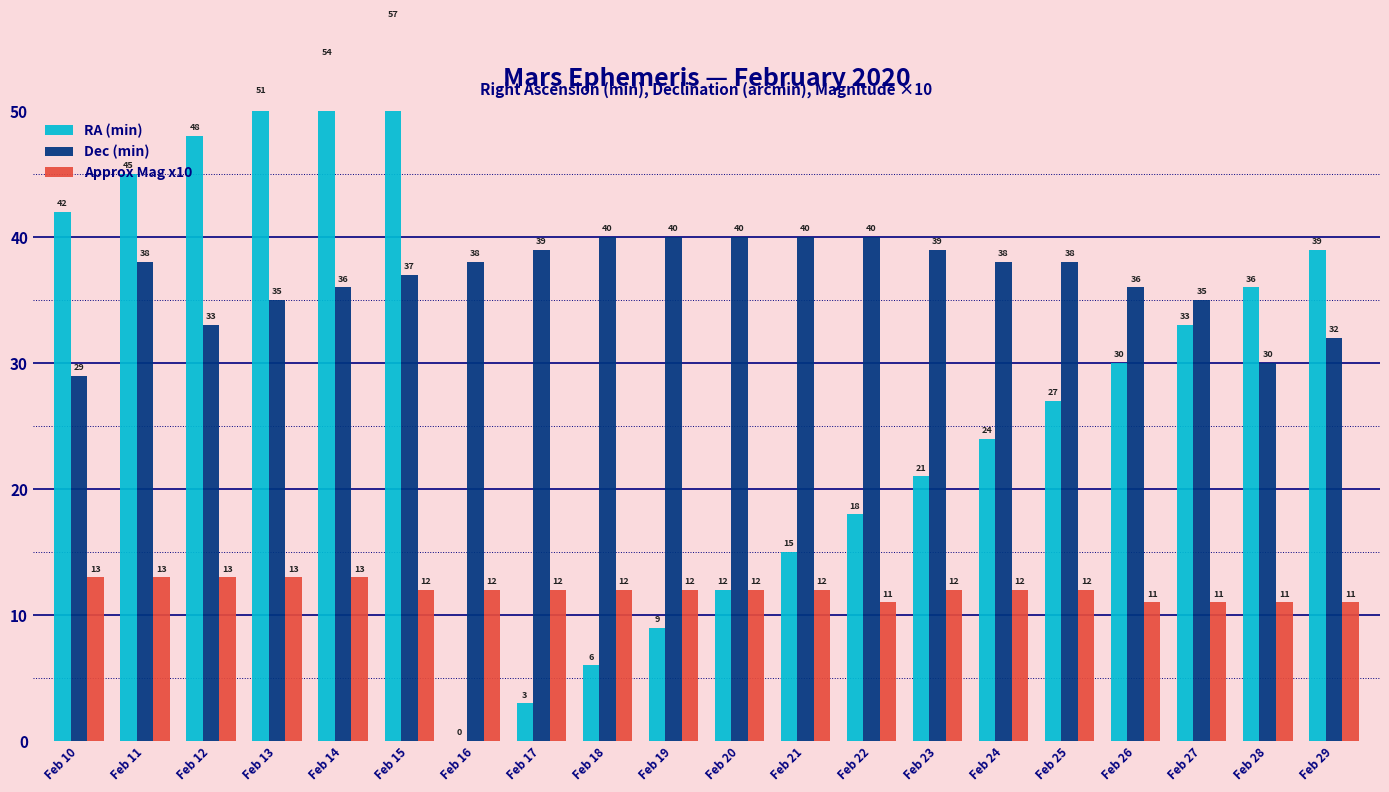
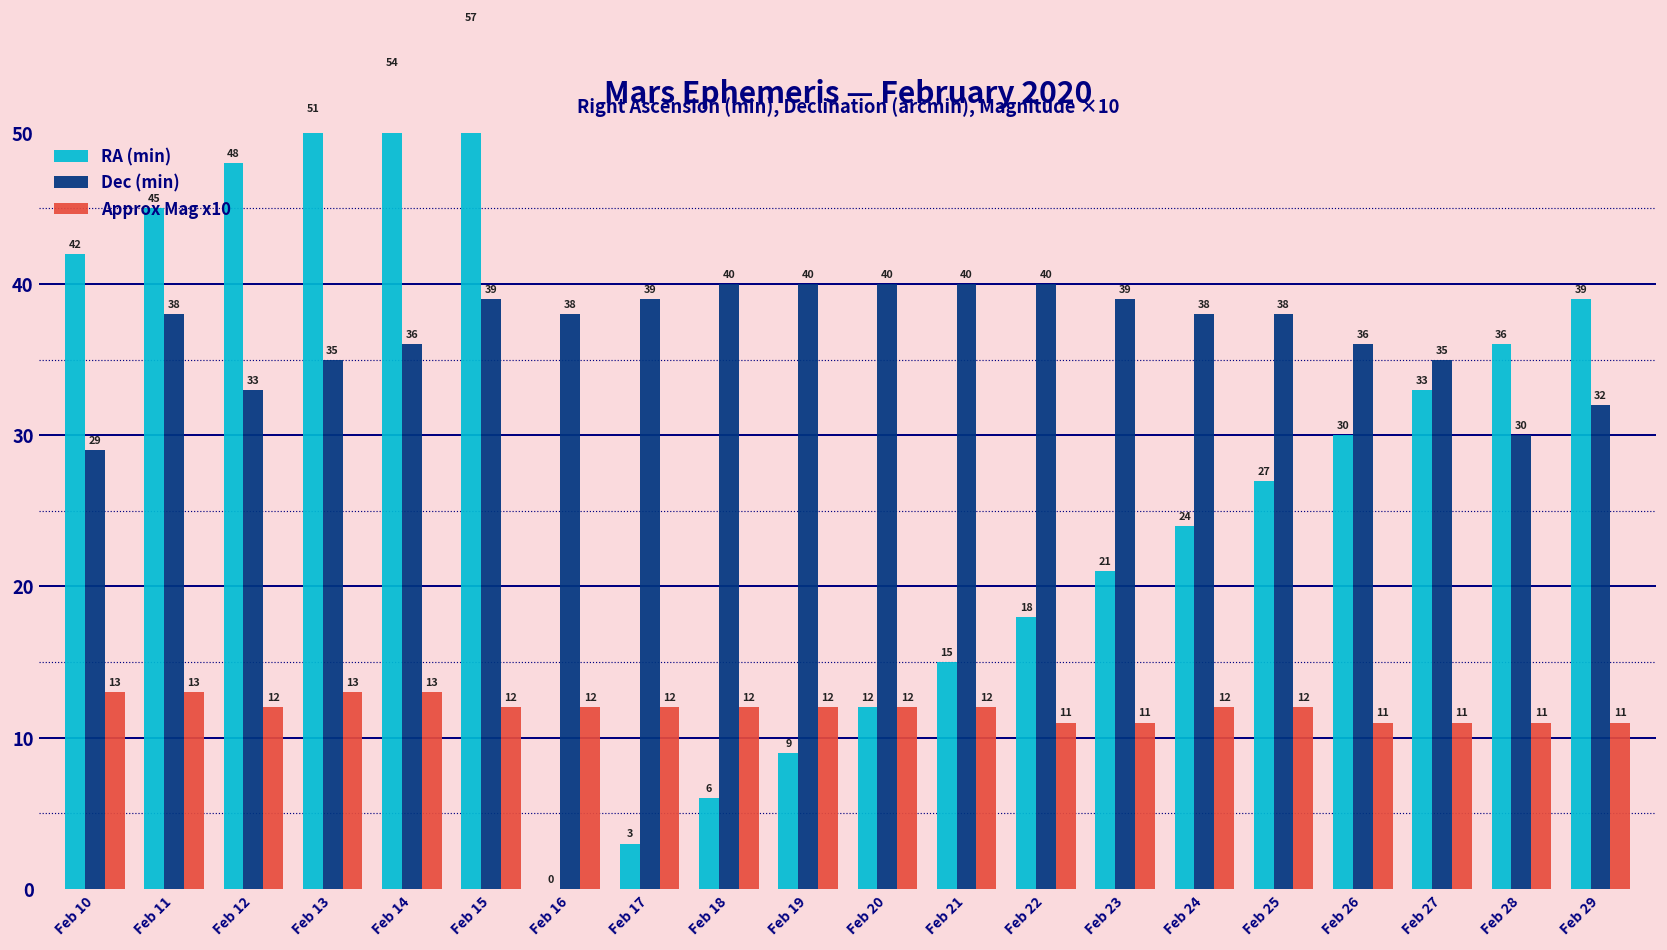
  {
    "RA (min)": {
      "Feb 10": 42,
      "Feb 11": 45,
      "Feb 12": 48,
      "Feb 16": 0,
      "Feb 17": 3,
      "Feb 18": 6,
      "Feb 19": 9,
      "Feb 20": 12,
      "Feb 21": 15,
      "Feb 22": 18,
      "Feb 23": 21,
      "Feb 24": 24,
      "Feb 25": 27,
      "Feb 26": 30,
      "Feb 27": 33,
      "Feb 28": 36,
      "Feb 29": 39
    },
    "Dec (min)": {
      "Feb 10": 29,
      "Feb 11": 38,
      "Feb 12": 33,
      "Feb 13": 35,
      "Feb 14": 36,
-     "Feb 15": 37,
+     "Feb 15": 39,
      "Feb 16": 38,
      "Feb 17": 39,
      "Feb 18": 40,
      "Feb 19": 40,
      "Feb 20": 40,
      "Feb 21": 40,
      "Feb 22": 40,
      "Feb 23": 39,
      "Feb 24": 38,
      "Feb 25": 38,
      "Feb 26": 36,
      "Feb 27": 35,
      "Feb 28": 30,
      "Feb 29": 32
    },
    "Approx Mag x10": {
      "Feb 10": 13,
      "Feb 11": 13,
-     "Feb 12": 13,
+     "Feb 12": 12,
      "Feb 13": 13,
      "Feb 14": 13,
      "Feb 15": 12,
      "Feb 16": 12,
      "Feb 17": 12,
      "Feb 18": 12,
      "Feb 19": 12,
      "Feb 20": 12,
      "Feb 21": 12,
      "Feb 22": 11,
-     "Feb 23": 12,
+     "Feb 23": 11,
      "Feb 24": 12,
      "Feb 25": 12,
      "Feb 26": 11,
      "Feb 27": 11,
      "Feb 28": 11,
      "Feb 29": 11
    }
  }
